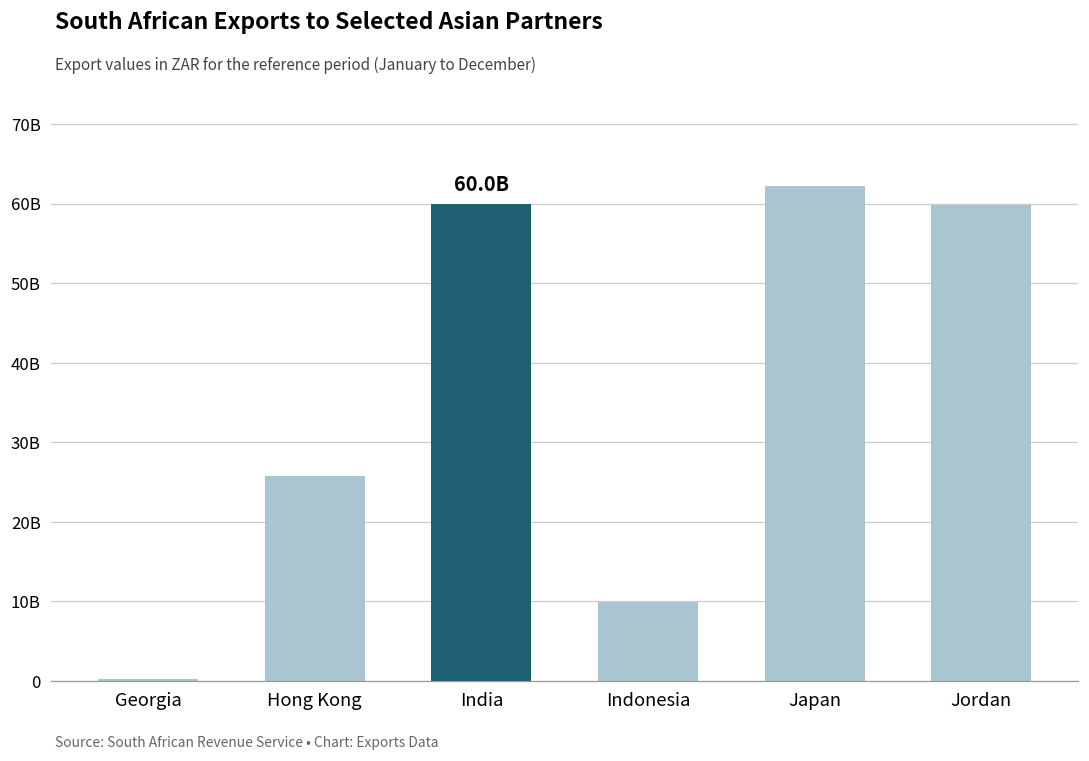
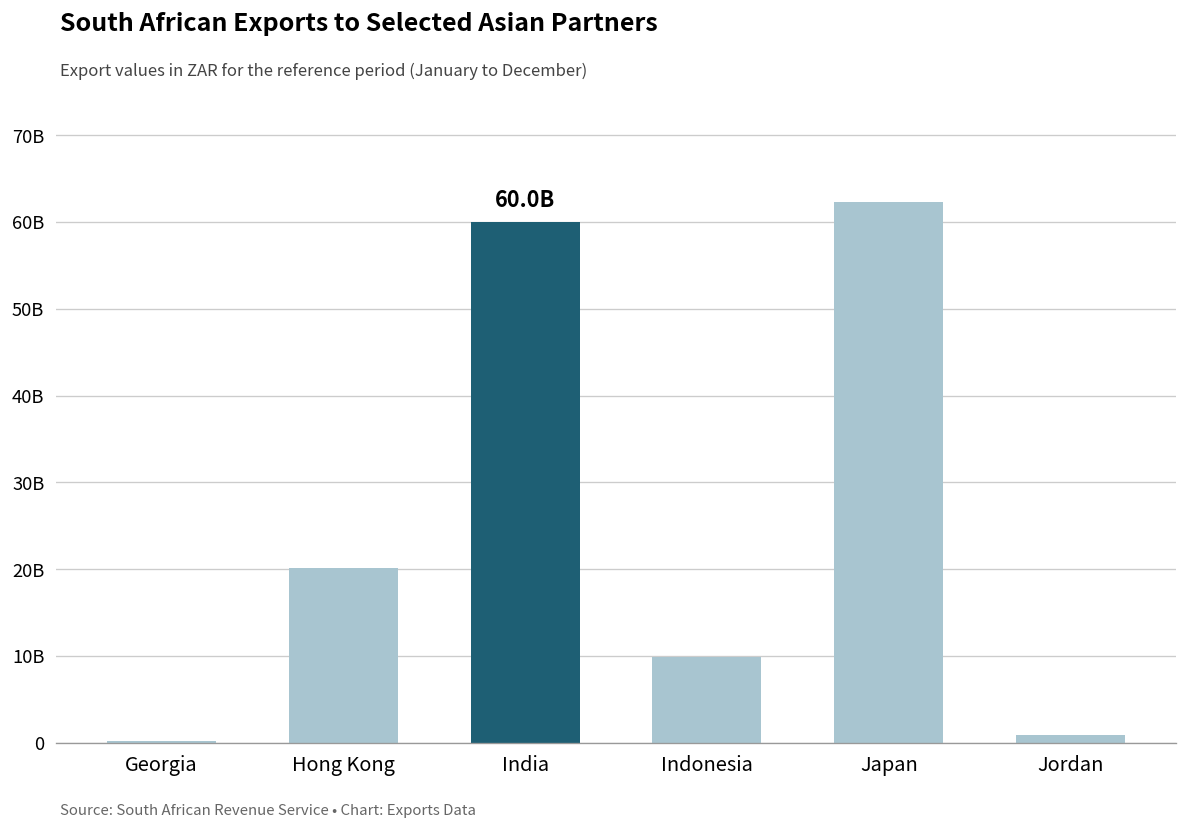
  {
-   "Hong Kong": 26000000000,
+   "Hong Kong": 20000000000,
    "Indonesia": 10000000000,
    "Japan": 62000000000,
-   "Jordan": 60000000000
+   "Jordan": 1000000000
  }
